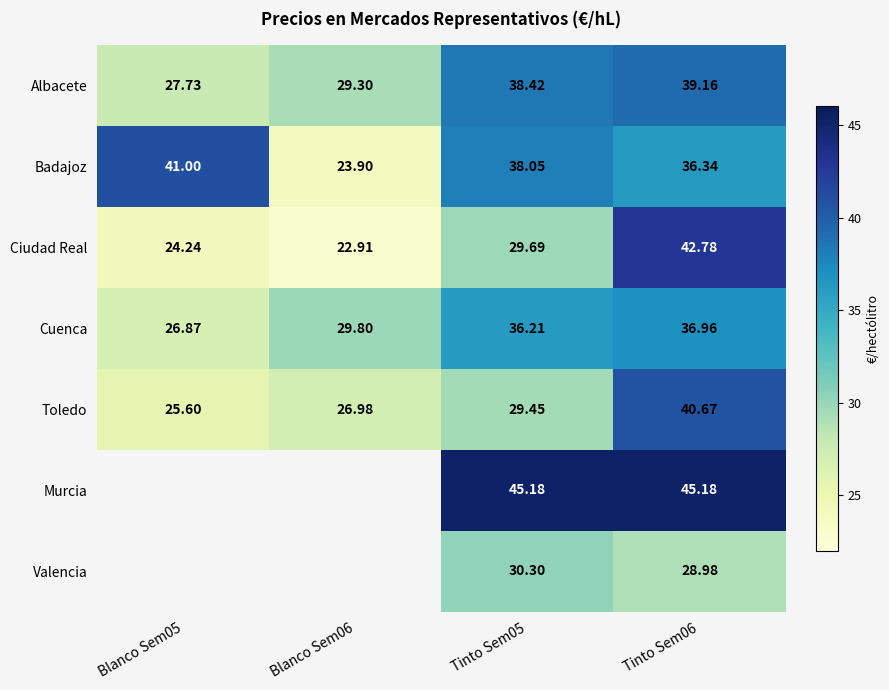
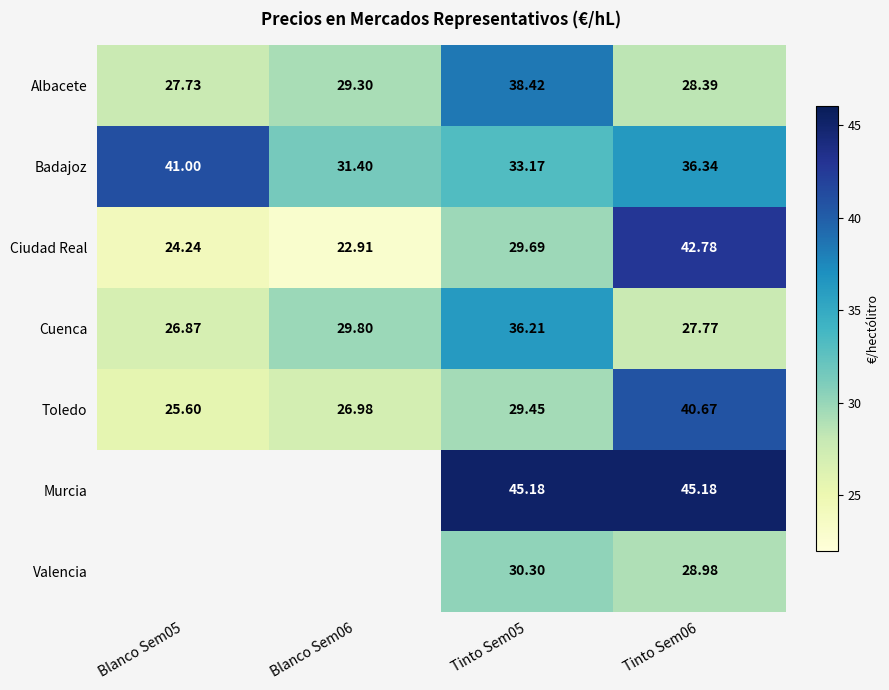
  {
    "Albacete": {
      "Blanco Sem05": 27.73,
      "Blanco Sem06": 29.30,
      "Tinto Sem05": 38.42,
-     "Tinto Sem06": 39.16
+     "Tinto Sem06": 28.39
    },
    "Badajoz": {
      "Blanco Sem05": 41.00,
-     "Blanco Sem06": 23.90,
-     "Tinto Sem05": 38.05,
+     "Blanco Sem06": 31.40,
+     "Tinto Sem05": 33.17,
      "Tinto Sem06": 36.34
    },
    "Ciudad Real": {
      "Blanco Sem05": 24.24,
      "Blanco Sem06": 22.91,
      "Tinto Sem05": 29.69,
      "Tinto Sem06": 42.78
    },
    "Cuenca": {
      "Blanco Sem05": 26.87,
      "Blanco Sem06": 29.80,
      "Tinto Sem05": 36.21,
-     "Tinto Sem06": 36.96
+     "Tinto Sem06": 27.77
    },
    "Toledo": {
      "Blanco Sem05": 25.60,
      "Blanco Sem06": 26.98,
      "Tinto Sem05": 29.45,
      "Tinto Sem06": 40.67
    },
    "Murcia": {
      "Tinto Sem05": 45.18,
      "Tinto Sem06": 45.18
    },
    "Valencia": {
      "Tinto Sem05": 30.30,
      "Tinto Sem06": 28.98
    }
  }
